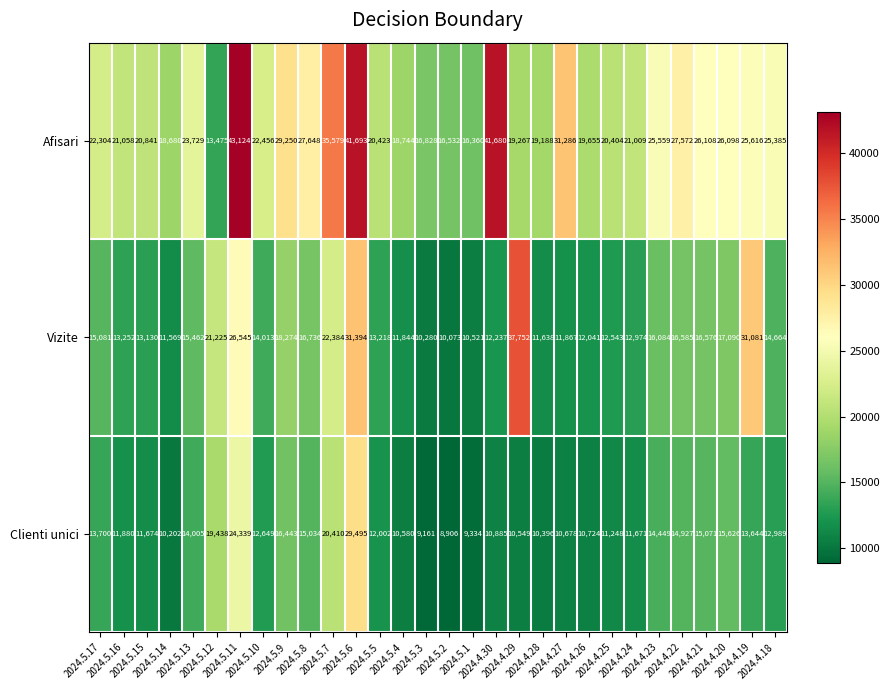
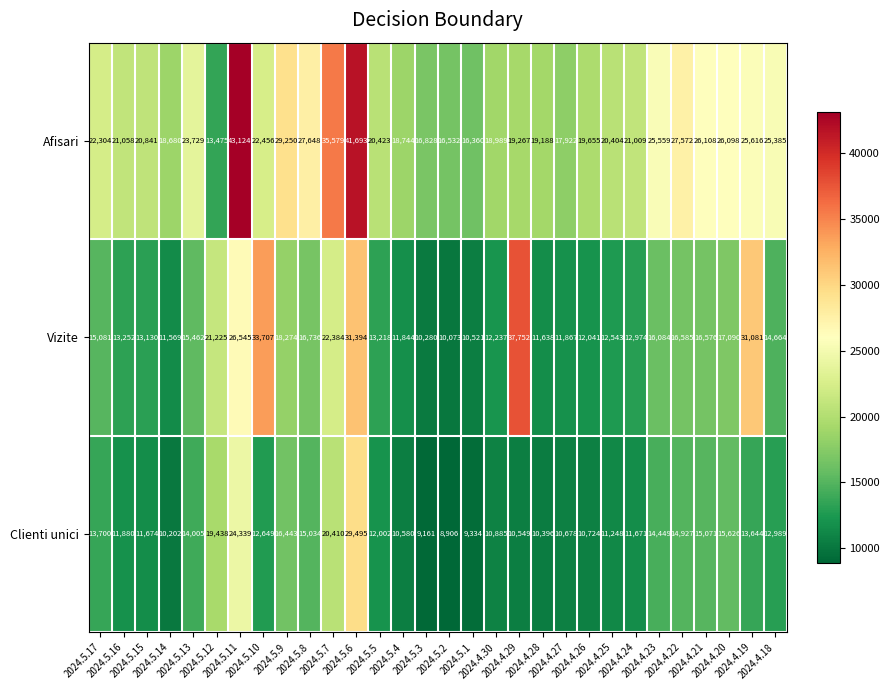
  {
    "Afisari": {
      "2024.5.17": "22,304",
      "2024.5.16": "21,058",
      "2024.5.15": "20,841",
      "2024.5.14": "18,680",
      "2024.5.13": "23,729",
      "2024.5.12": "13,475",
      "2024.5.11": "43,124",
      "2024.5.10": "22,456",
      "2024.5.9": "29,250",
      "2024.5.8": "27,648",
      "2024.5.7": "35,579",
      "2024.5.6": "41,693",
      "2024.5.5": "20,423",
      "2024.5.4": "18,744",
      "2024.5.3": "16,828",
      "2024.5.2": "16,532",
      "2024.5.1": "16,360",
-     "2024.4.30": "41,680",
+     "2024.4.30": "18,989",
      "2024.4.29": "19,267",
      "2024.4.28": "19,188",
-     "2024.4.27": "31,286",
+     "2024.4.27": "17,922",
      "2024.4.26": "19,655",
      "2024.4.25": "20,404",
      "2024.4.24": "21,009",
      "2024.4.23": "25,559",
      "2024.4.22": "27,572",
      "2024.4.21": "26,108",
      "2024.4.20": "26,098",
      "2024.4.19": "25,616",
      "2024.4.18": "25,385"
    },
    "Vizite": {
      "2024.5.17": "15,081",
      "2024.5.16": "13,252",
      "2024.5.15": "13,130",
      "2024.5.14": "11,569",
      "2024.5.13": "15,462",
      "2024.5.12": "21,225",
      "2024.5.11": "26,545",
-     "2024.5.10": "14,013",
+     "2024.5.10": "33,707",
      "2024.5.9": "18,274",
      "2024.5.8": "16,736",
      "2024.5.7": "22,384",
      "2024.5.6": "31,394",
      "2024.5.5": "13,218",
      "2024.5.4": "11,844",
      "2024.5.3": "10,280",
      "2024.5.2": "10,073",
      "2024.5.1": "10,521",
      "2024.4.30": "12,237",
      "2024.4.29": "37,752",
      "2024.4.28": "11,638",
      "2024.4.27": "11,867",
      "2024.4.26": "12,041",
      "2024.4.25": "12,543",
      "2024.4.24": "12,974",
      "2024.4.23": "16,084",
      "2024.4.22": "16,585",
      "2024.4.21": "16,576",
      "2024.4.20": "17,090",
      "2024.4.19": "31,081",
      "2024.4.18": "14,664"
    },
    "Clienti unici": {
      "2024.5.17": "13,700",
      "2024.5.16": "11,880",
      "2024.5.15": "11,674",
      "2024.5.14": "10,202",
      "2024.5.13": "14,005",
      "2024.5.12": "19,438",
      "2024.5.11": "24,339",
      "2024.5.10": "12,649",
      "2024.5.9": "16,443",
      "2024.5.8": "15,034",
      "2024.5.7": "20,410",
      "2024.5.6": "29,495",
      "2024.5.5": "12,002",
      "2024.5.4": "10,580",
      "2024.5.3": "9,161",
      "2024.5.2": "8,906",
      "2024.5.1": "9,334",
      "2024.4.30": "10,885",
      "2024.4.29": "10,549",
      "2024.4.28": "10,396",
      "2024.4.27": "10,678",
      "2024.4.26": "10,724",
      "2024.4.25": "11,248",
      "2024.4.24": "11,671",
      "2024.4.23": "14,449",
      "2024.4.22": "14,927",
      "2024.4.21": "15,071",
      "2024.4.20": "15,626",
      "2024.4.19": "13,644",
      "2024.4.18": "12,989"
    }
  }
